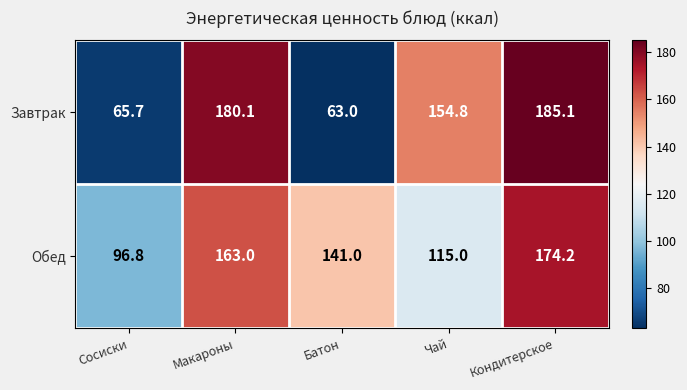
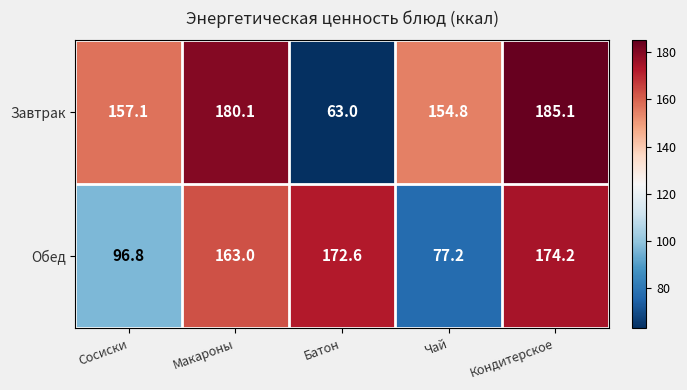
  {
    "Завтрак": {
-     "Сосиски": 65.7,
+     "Сосиски": 157.1,
      "Макароны": 180.1,
      "Батон": 63.0,
      "Чай": 154.8,
      "Кондитерское": 185.1
    },
    "Обед": {
      "Сосиски": 96.8,
      "Макароны": 163.0,
-     "Батон": 141.0,
-     "Чай": 115.0,
+     "Батон": 172.6,
+     "Чай": 77.2,
      "Кондитерское": 174.2
    }
  }
